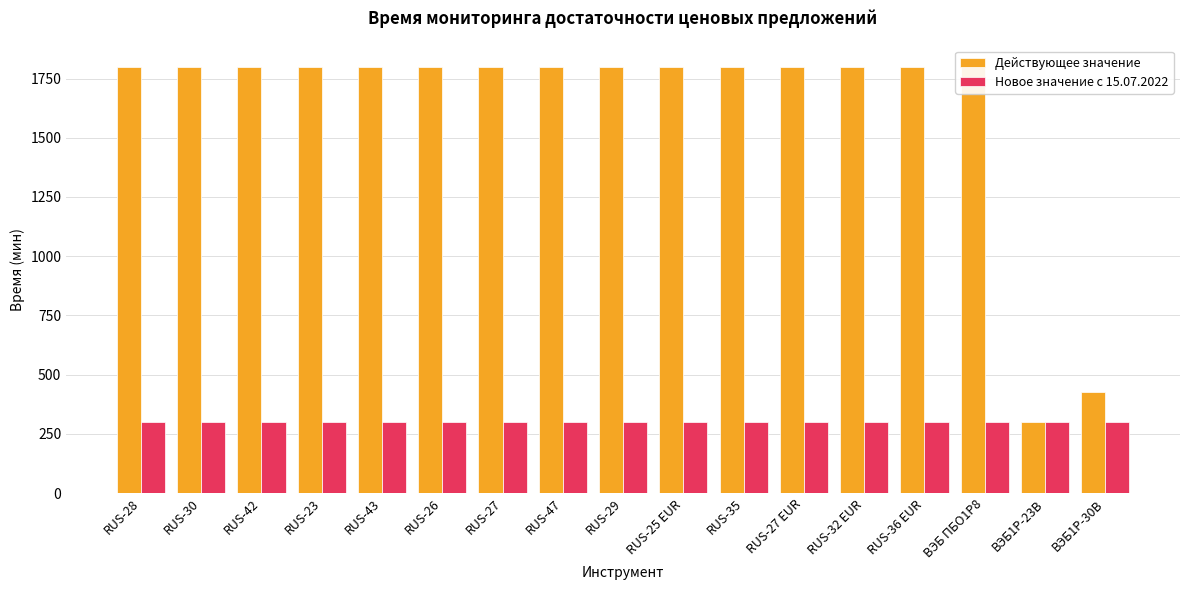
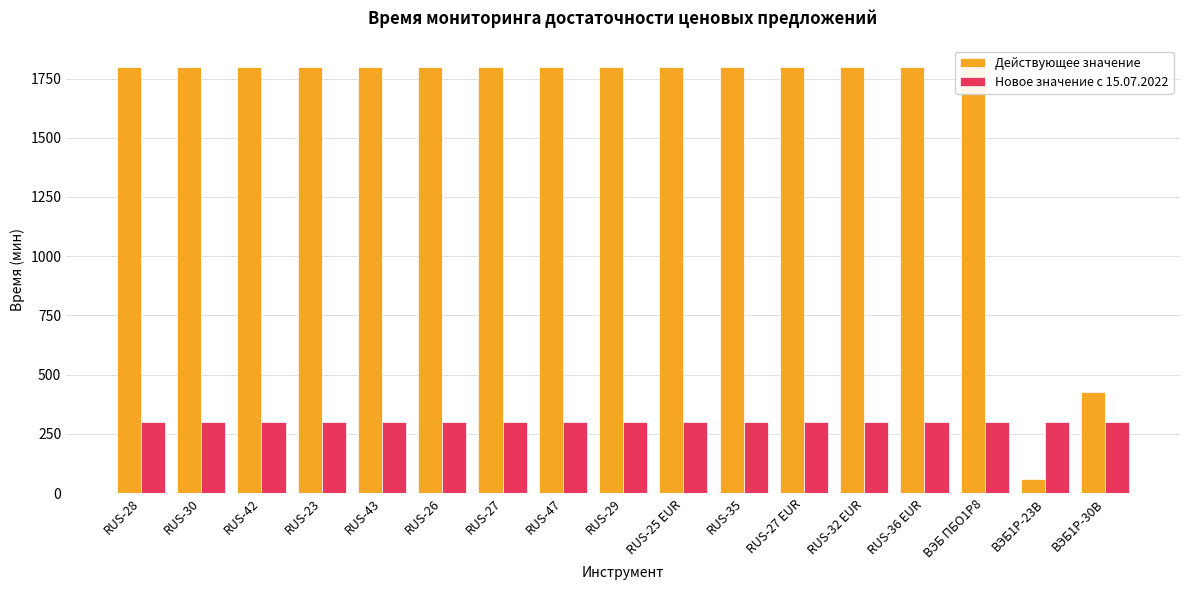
  {
    "Действующее значение": {
      "RUS-28": 1800,
      "RUS-30": 1800,
      "RUS-42": 1800,
      "RUS-23": 1800,
      "RUS-43": 1800,
      "RUS-26": 1800,
      "RUS-27": 1800,
      "RUS-47": 1800,
      "RUS-29": 1800,
      "RUS-25 EUR": 1800,
      "RUS-35": 1800,
      "RUS-27 EUR": 1800,
      "RUS-32 EUR": 1800,
      "RUS-36 EUR": 1800,
-     "ВЭБ1P-23В": 300,
+     "ВЭБ1P-23В": 60,
      "ВЭБ1P-30В": 430
    },
    "Новое значение с 15.07.2022": {
      "RUS-28": 300,
      "RUS-30": 300,
      "RUS-42": 300,
      "RUS-23": 300,
      "RUS-43": 300,
      "RUS-26": 300,
      "RUS-27": 300,
      "RUS-47": 300,
      "RUS-29": 300,
      "RUS-25 EUR": 300,
      "RUS-35": 300,
      "RUS-27 EUR": 300,
      "RUS-32 EUR": 300,
      "RUS-36 EUR": 300,
      "ВЭБ ПБО1Р8": 300,
      "ВЭБ1P-23В": 300,
      "ВЭБ1P-30В": 300
    }
  }
